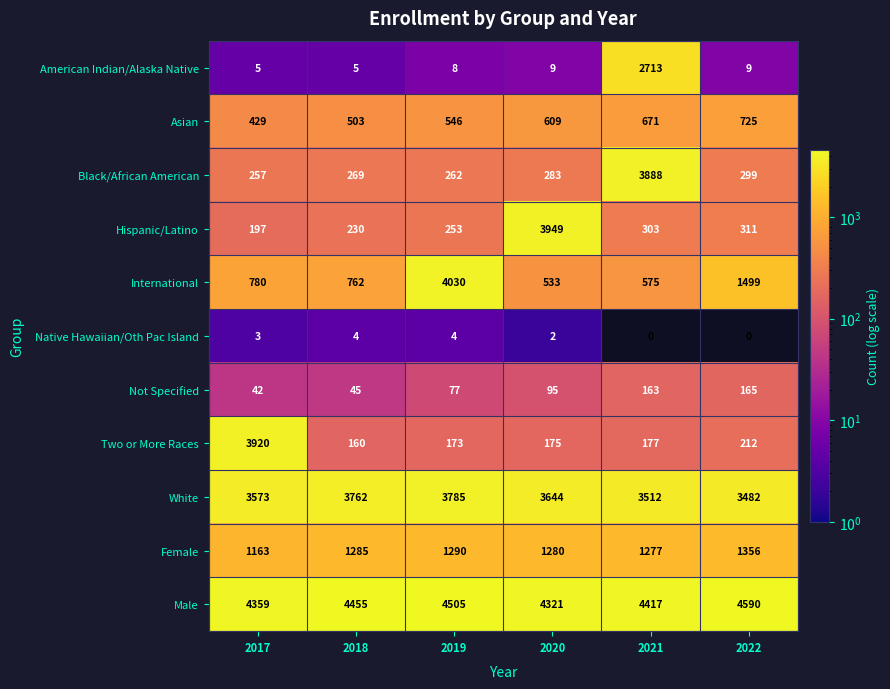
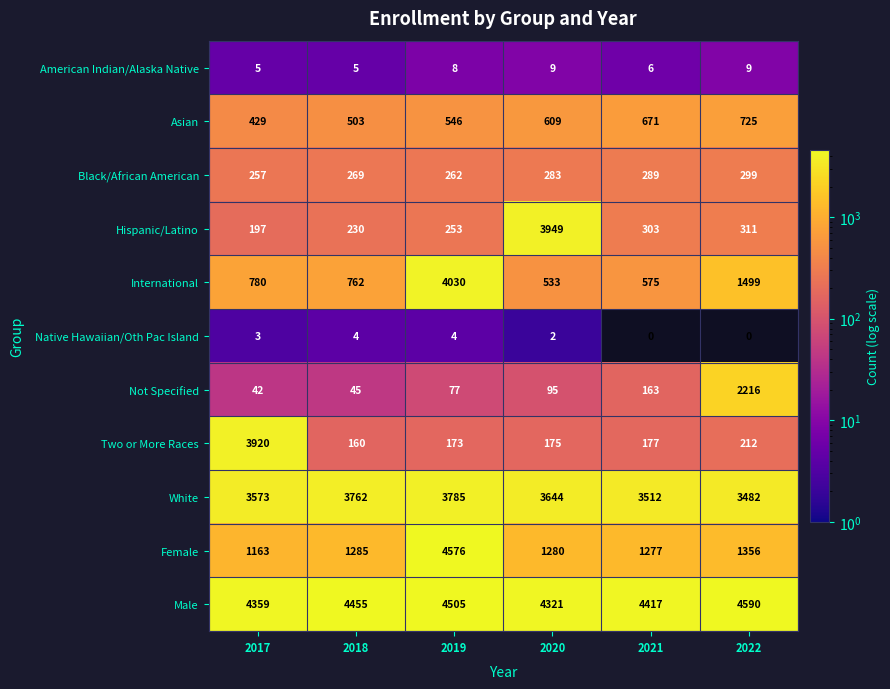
  {
    "American Indian/Alaska Native": {
      "2017": 5,
      "2018": 5,
      "2019": 8,
      "2020": 9,
-     "2021": 2713,
+     "2021": 6,
      "2022": 9
    },
    "Asian": {
      "2017": 429,
      "2018": 503,
      "2019": 546,
      "2020": 609,
      "2021": 671,
      "2022": 725
    },
    "Black/African American": {
      "2017": 257,
      "2018": 269,
      "2019": 262,
      "2020": 283,
-     "2021": 3888,
+     "2021": 289,
      "2022": 299
    },
    "Hispanic/Latino": {
      "2017": 197,
      "2018": 230,
      "2019": 253,
      "2020": 3949,
      "2021": 303,
      "2022": 311
    },
    "International": {
      "2017": 780,
      "2018": 762,
      "2019": 4030,
      "2020": 533,
      "2021": 575,
      "2022": 1499
    },
    "Native Hawaiian/Oth Pac Island": {
      "2017": 3,
      "2018": 4,
      "2019": 4,
      "2020": 2
    },
    "Not Specified": {
      "2017": 42,
      "2018": 45,
      "2019": 77,
      "2020": 95,
      "2021": 163,
-     "2022": 165
+     "2022": 2216
    },
    "Two or More Races": {
      "2017": 3920,
      "2018": 160,
      "2019": 173,
      "2020": 175,
      "2021": 177,
      "2022": 212
    },
    "White": {
      "2017": 3573,
      "2018": 3762,
      "2019": 3785,
      "2020": 3644,
      "2021": 3512,
      "2022": 3482
    },
    "Female": {
      "2017": 1163,
      "2018": 1285,
-     "2019": 1290,
+     "2019": 4576,
      "2020": 1280,
      "2021": 1277,
      "2022": 1356
    },
    "Male": {
      "2017": 4359,
      "2018": 4455,
      "2019": 4505,
      "2020": 4321,
      "2021": 4417,
      "2022": 4590
    }
  }
